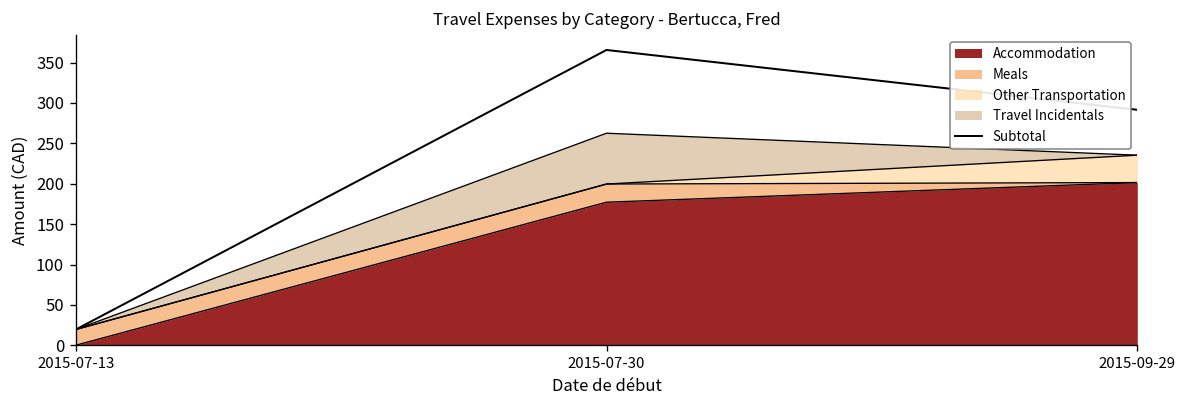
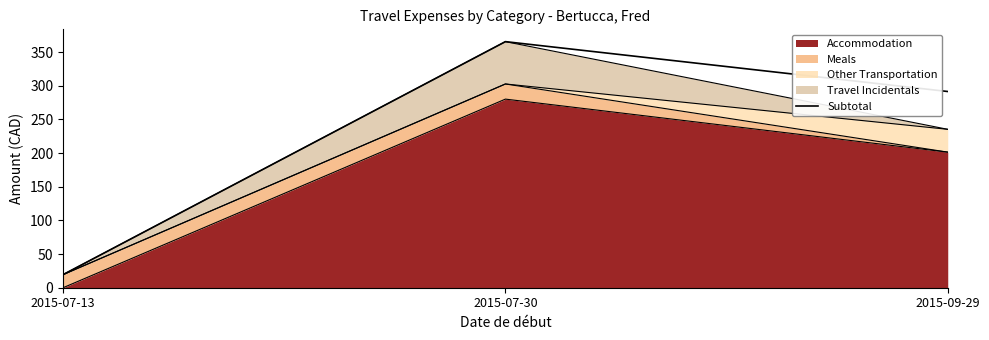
  {
    "Accommodation": {
      "2015-07-13": 0,
-     "2015-07-30": 180
+     "2015-07-30": 280
    },
    "Subtotal": {
      "2015-09-29": 290
    }
  }
